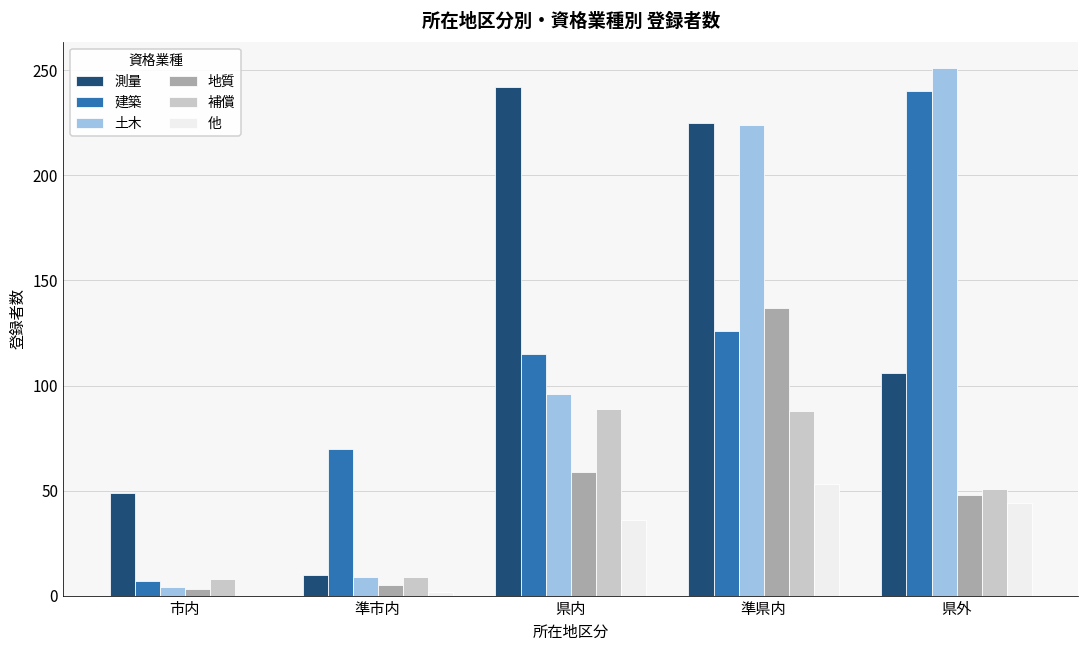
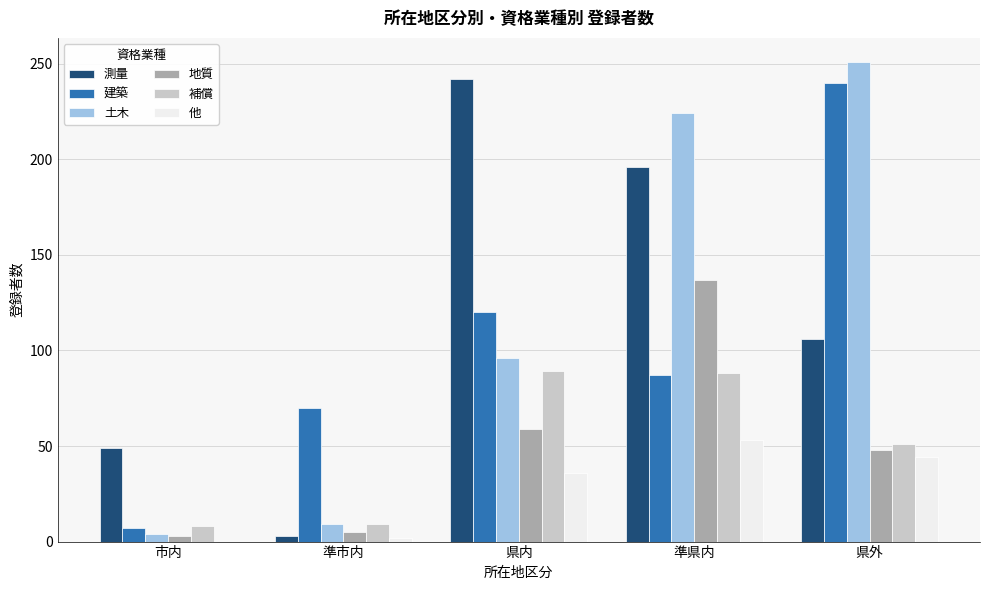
  {
    "測量": {
      "市内": 49,
-     "準市内": 10,
+     "準市内": 3,
      "県内": 242,
-     "準県内": 225,
+     "準県内": 196,
      "県外": 106
    },
    "建築": {
      "市内": 7,
      "準市内": 70,
-     "県内": 115,
-     "準県内": 126,
+     "県内": 120,
+     "準県内": 87,
      "県外": 240
    },
    "他": {
      "市内": 0,
      "準市内": 2,
      "県内": 36,
      "準県内": 53,
      "県外": 44
    }
  }
